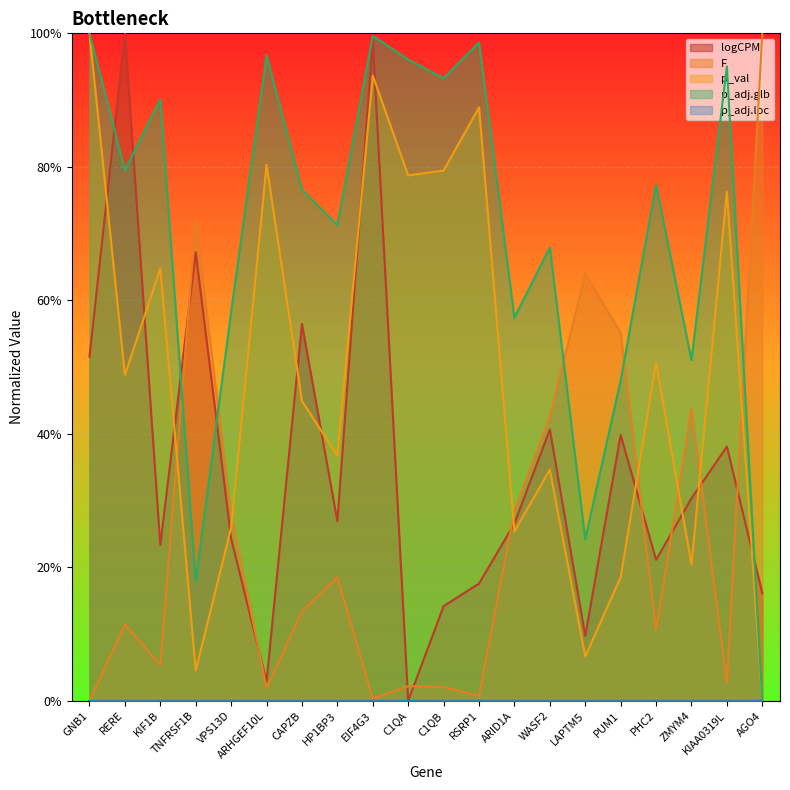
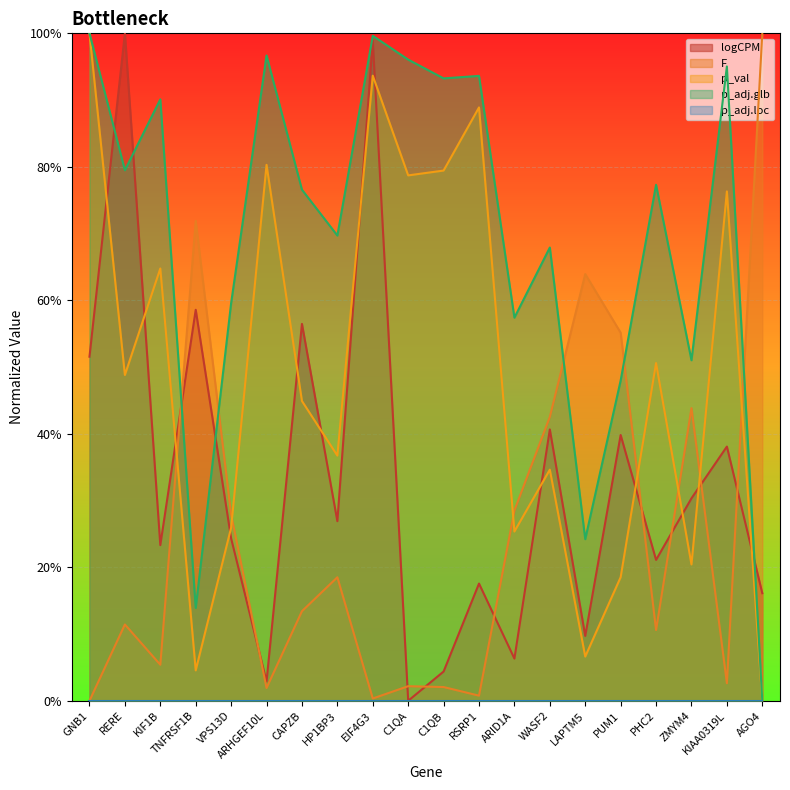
  {
    "logCPM": {
      "GNB1": "52%",
      "RERE": "100%",
      "KIF1B": "23%",
-     "TNFRSF1B": "67%",
+     "TNFRSF1B": "59%",
      "VPS13D": "24%",
      "ARHGEF10L": "3%",
      "CAPZB": "56%",
      "HP1BP3": "27%",
      "EIF4G3": "99%",
-     "C1QB": "14%",
+     "C1QB": "4%",
      "RSRP1": "18%",
-     "ARID1A": "27%",
+     "ARID1A": "6%",
      "WASF2": "41%",
      "LAPTM5": "10%",
      "PUM1": "40%",
      "PHC2": "21%",
      "ZMYM4": "30%",
      "KIAA0319L": "38%",
      "AGO4": "16%"
    },
    "p_adj.glb": {
      "RERE": "79%",
      "KIF1B": "90%",
-     "TNFRSF1B": "18%",
-     "VPS13D": "58%",
+     "TNFRSF1B": "14%",
+     "VPS13D": "60%",
      "ARHGEF10L": "97%",
      "CAPZB": "77%",
-     "HP1BP3": "71%",
+     "HP1BP3": "70%",
      "EIF4G3": "100%",
      "C1QA": "96%",
      "C1QB": "93%",
-     "RSRP1": "99%",
+     "RSRP1": "94%",
      "ARID1A": "57%",
      "WASF2": "68%",
      "LAPTM5": "24%",
      "PUM1": "48%",
      "PHC2": "77%",
      "ZMYM4": "51%"
    },
    "p_adj.loc": {
      "RERE": "0%",
      "KIF1B": "0%",
      "TNFRSF1B": "0%",
      "VPS13D": "0%",
      "ARHGEF10L": "0%",
      "CAPZB": "0%",
      "HP1BP3": "0%",
      "C1QB": "0%",
      "RSRP1": "0%",
      "ARID1A": "0%",
      "WASF2": "0%",
      "LAPTM5": "0%",
      "PUM1": "0%",
      "PHC2": "0%",
      "ZMYM4": "0%",
      "KIAA0319L": "0%"
    }
  }
